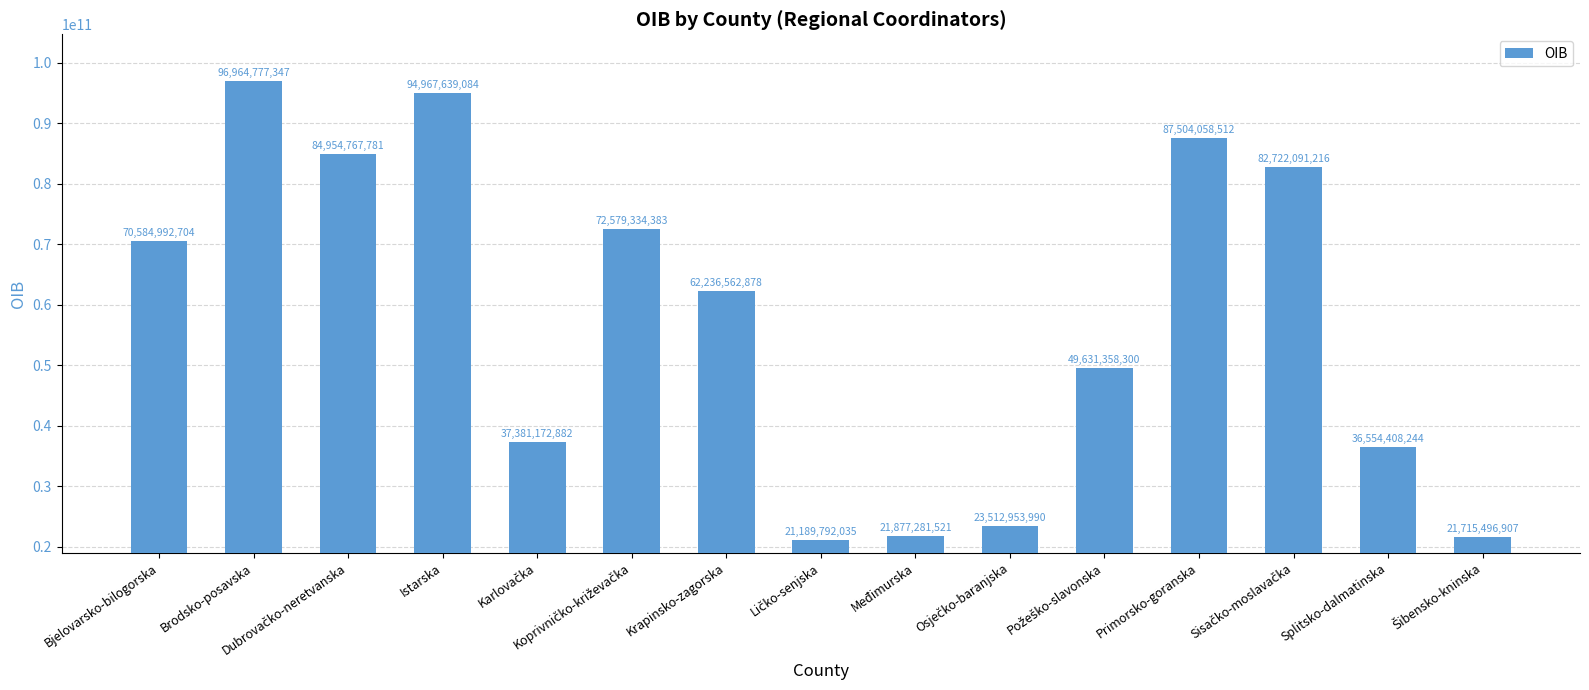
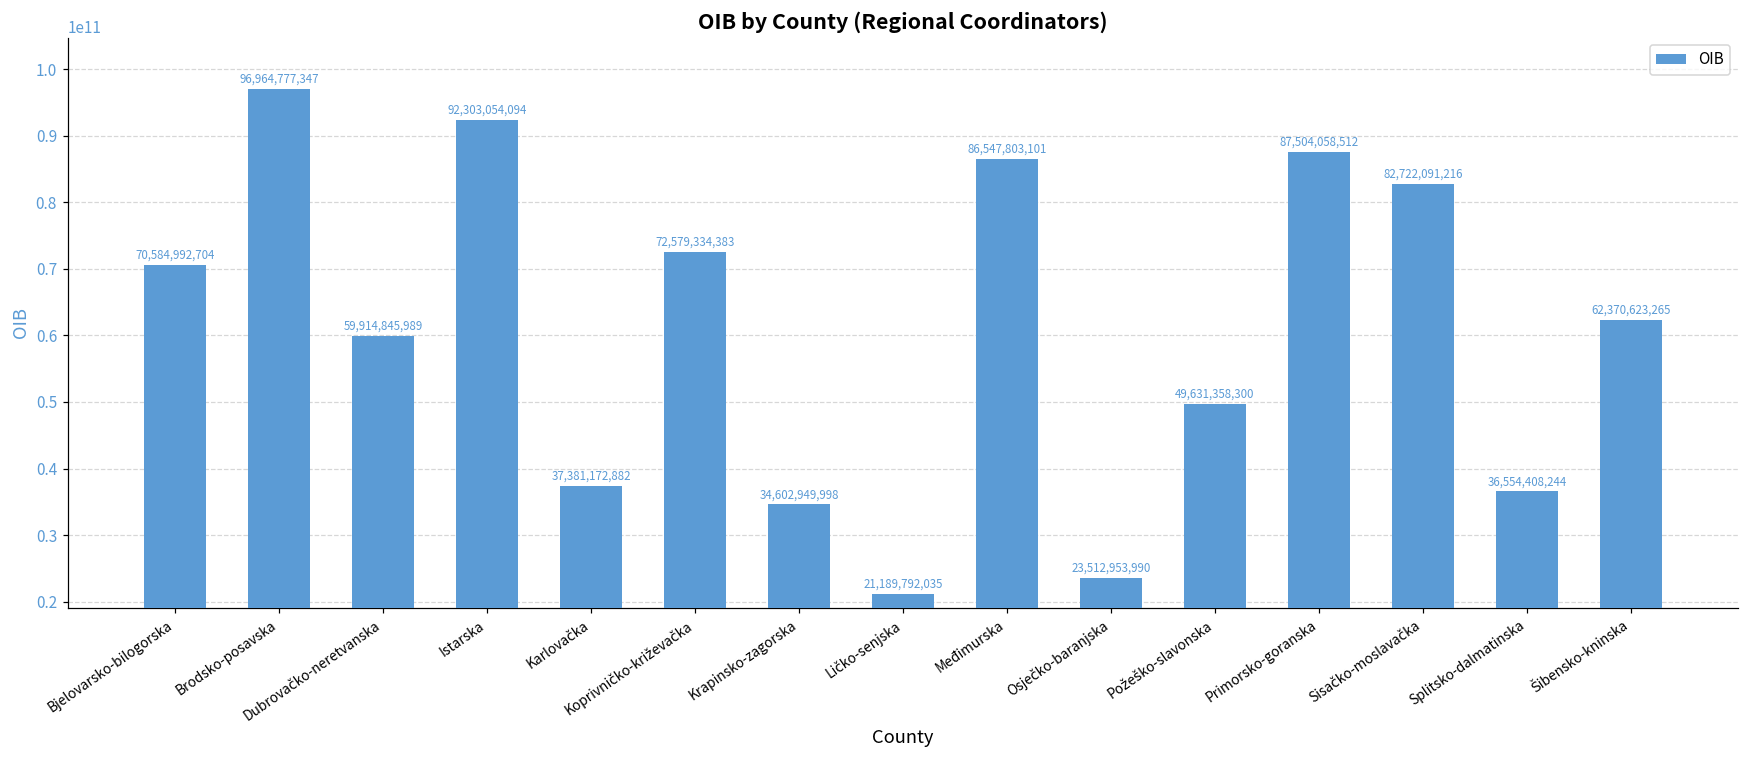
  {
    "Bjelovarsko-bilogorska": "70,584,992,704",
    "Brodsko-posavska": "96,964,777,347",
-   "Dubrovačko-neretvanska": "84,954,767,781",
-   "Istarska": "94,967,639,084",
+   "Dubrovačko-neretvanska": "59,914,845,989",
+   "Istarska": "92,303,054,094",
    "Karlovačka": "37,381,172,882",
    "Koprivničko-križevačka": "72,579,334,383",
-   "Krapinsko-zagorska": "62,236,562,878",
+   "Krapinsko-zagorska": "34,602,949,998",
    "Ličko-senjska": "21,189,792,035",
-   "Međimurska": "21,877,281,521",
+   "Međimurska": "86,547,803,101",
    "Osječko-baranjska": "23,512,953,990",
    "Požeško-slavonska": "49,631,358,300",
    "Primorsko-goranska": "87,504,058,512",
    "Sisačko-moslavačka": "82,722,091,216",
    "Splitsko-dalmatinska": "36,554,408,244",
-   "Šibensko-kninska": "21,715,496,907"
+   "Šibensko-kninska": "62,370,623,265"
  }
